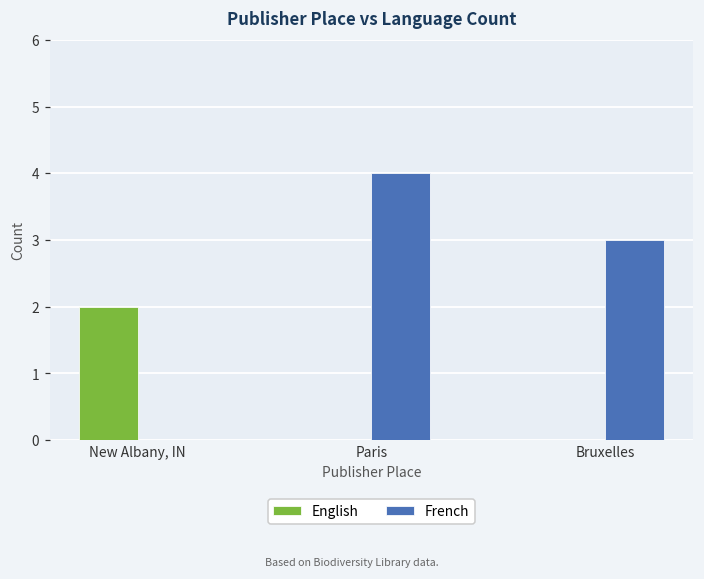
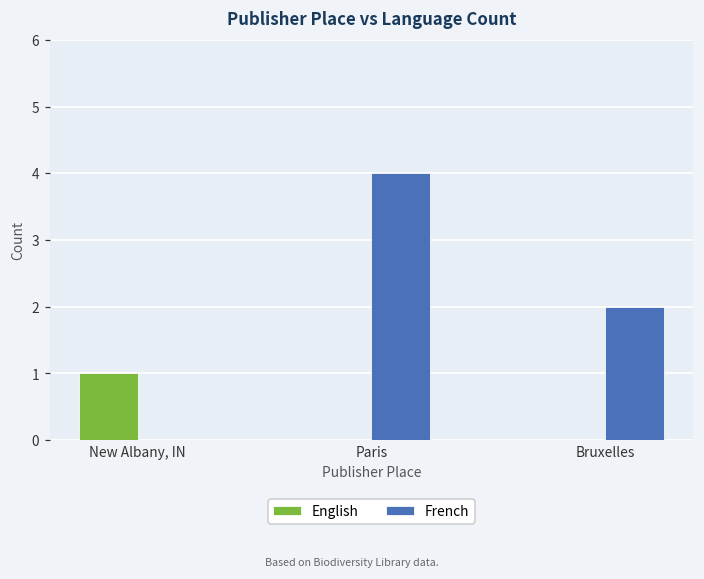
  {
    "English": {
-     "New Albany, IN": 2,
+     "New Albany, IN": 1,
      "Paris": 0,
      "Bruxelles": 0
    },
    "French": {
      "New Albany, IN": 0,
      "Paris": 4,
-     "Bruxelles": 3
+     "Bruxelles": 2
    }
  }
